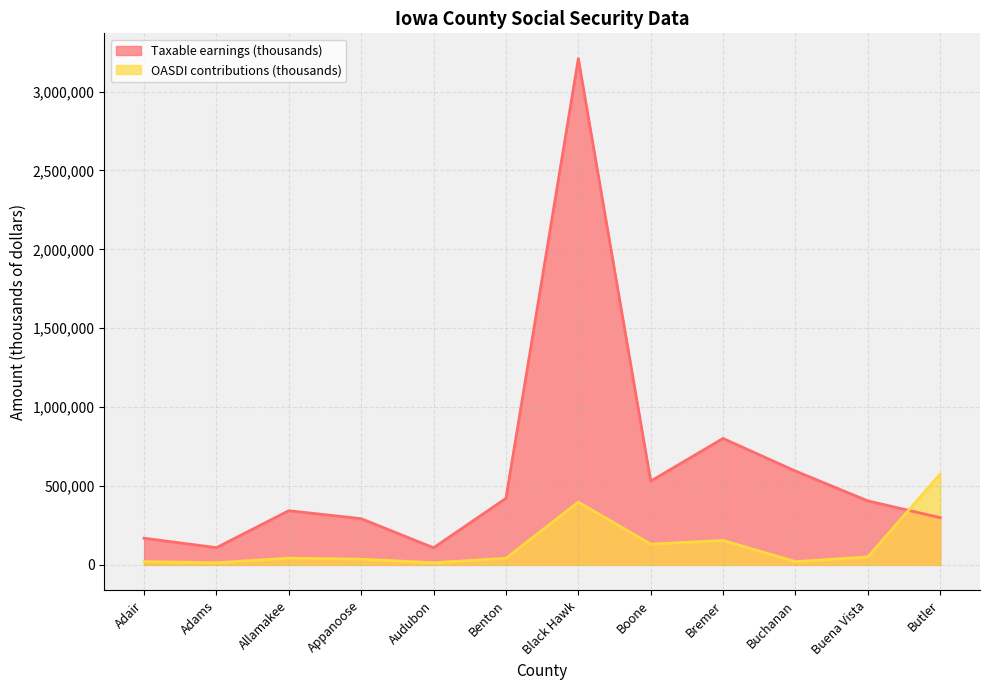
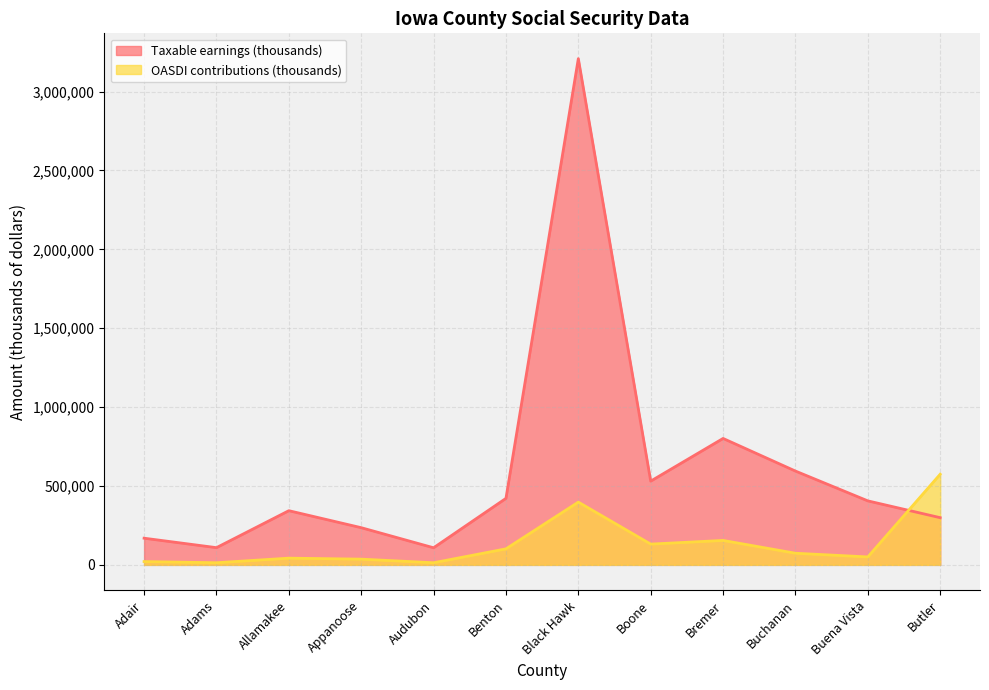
  {
    "Taxable earnings (thousands)": {
      "Adair": "170,000",
      "Adams": "110,000",
      "Allamakee": "340,000",
-     "Appanoose": "290,000",
+     "Appanoose": "240,000",
      "Audubon": "110,000",
      "Benton": "420,000",
      "Black Hawk": "3,210,000",
      "Boone": "530,000",
      "Bremer": "800,000",
      "Buchanan": "590,000",
      "Buena Vista": "410,000",
      "Butler": "300,000"
    },
    "OASDI contributions (thousands)": {
      "Adair": "20,000",
      "Adams": "10,000",
      "Allamakee": "40,000",
      "Appanoose": "40,000",
      "Audubon": "10,000",
-     "Benton": "40,000",
+     "Benton": "100,000",
      "Black Hawk": "400,000",
      "Boone": "130,000",
      "Bremer": "150,000",
-     "Buchanan": "20,000",
+     "Buchanan": "70,000",
      "Buena Vista": "50,000",
      "Butler": "570,000"
    }
  }
